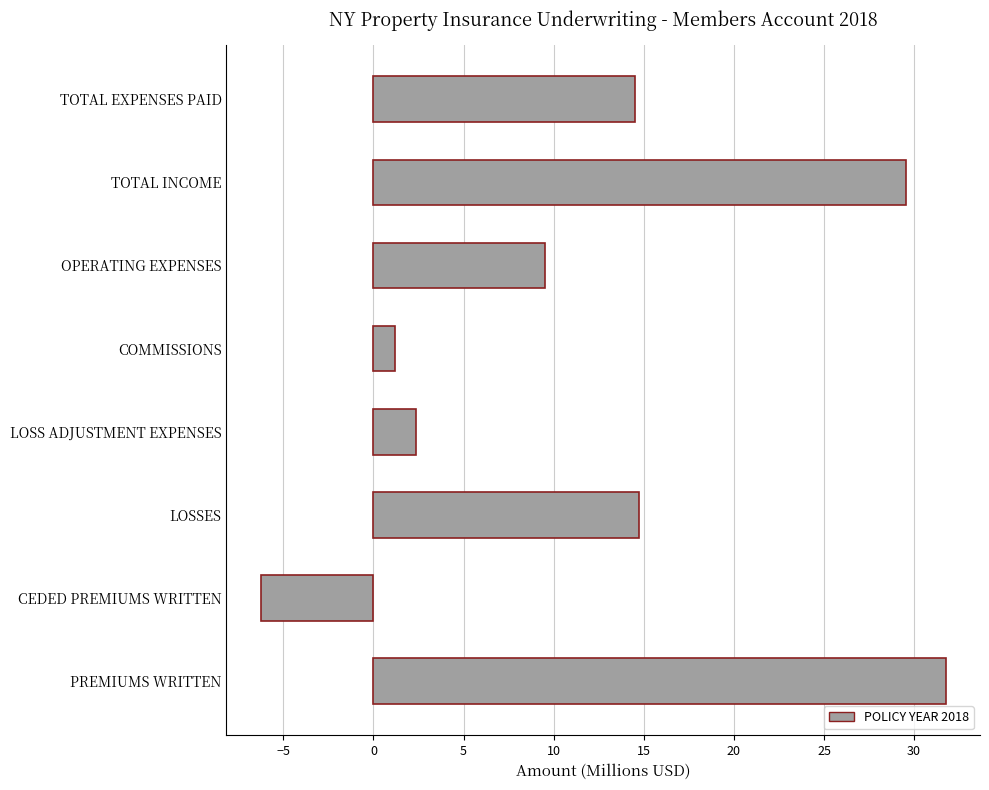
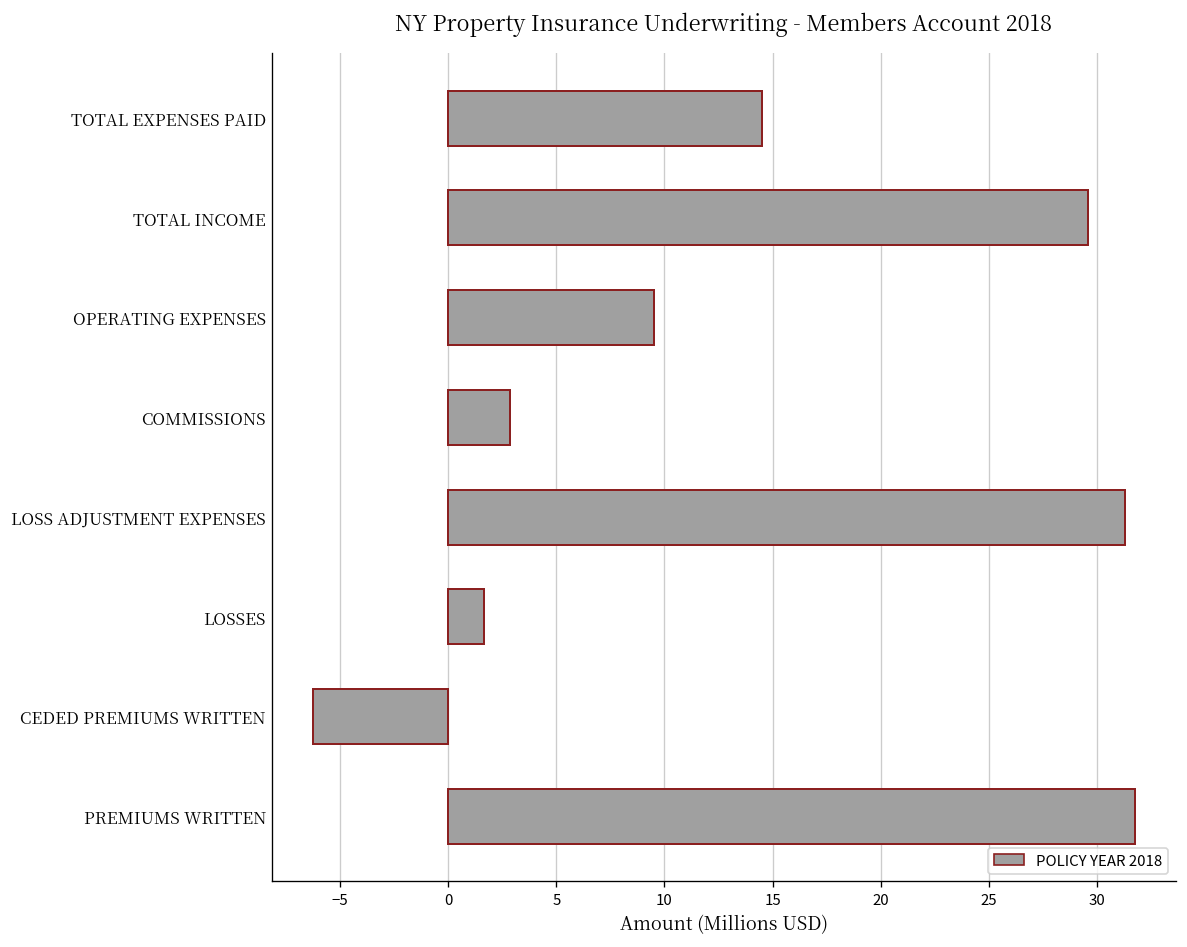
  {
    "TOTAL EXPENSES PAID": 14.5,
    "TOTAL INCOME": 29.6,
    "OPERATING EXPENSES": 9.5,
-   "COMMISSIONS": 1.2,
-   "LOSS ADJUSTMENT EXPENSES": 2.4,
-   "LOSSES": 14.7,
+   "COMMISSIONS": 2.8,
+   "LOSS ADJUSTMENT EXPENSES": 31.3,
+   "LOSSES": 1.7,
    "CEDED PREMIUMS WRITTEN": -6.3,
    "PREMIUMS WRITTEN": 31.8
  }
